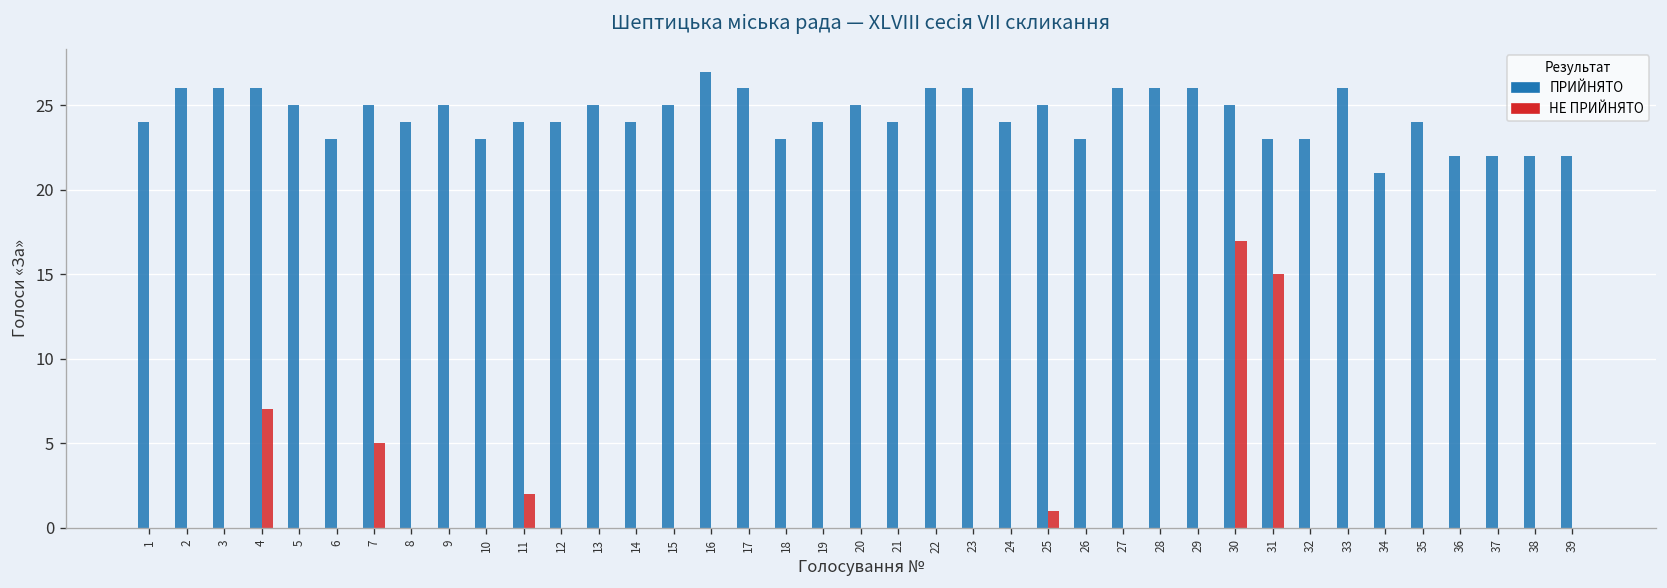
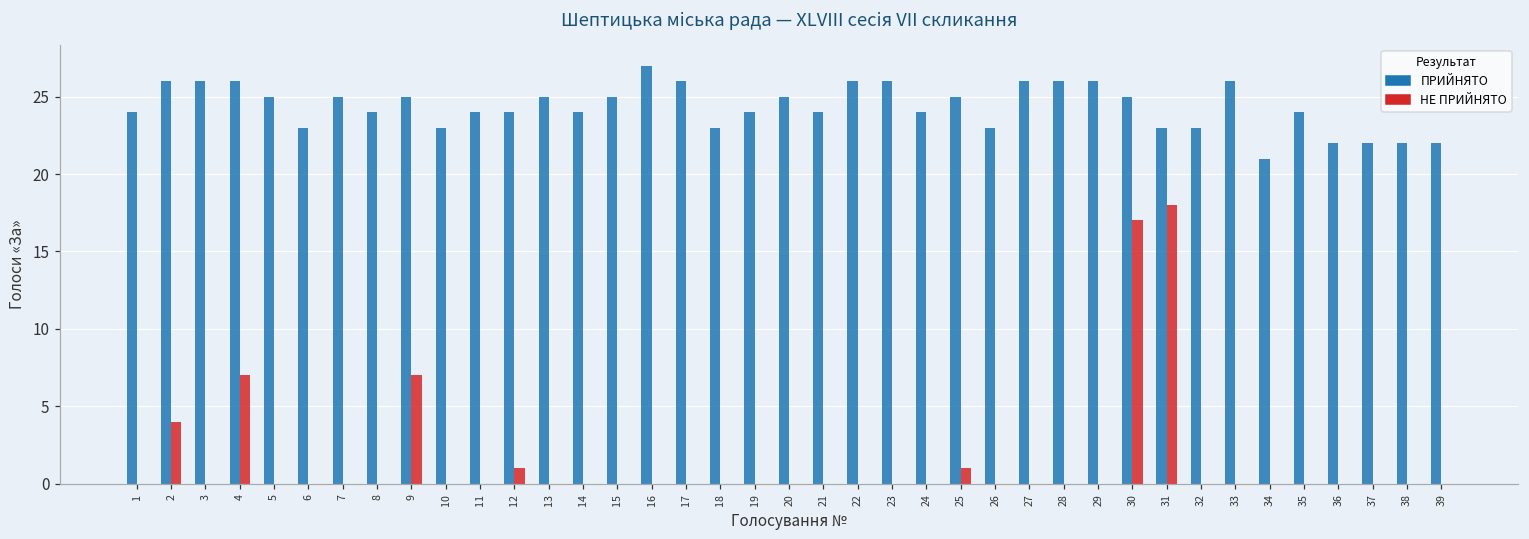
  {
    "ПРИЙНЯТО": {
      "1": 24,
      "2": 26,
      "3": 26,
      "4": 26,
      "5": 25,
      "6": 23,
      "7": 25,
      "8": 24,
      "9": 25,
      "10": 23,
      "11": 24,
      "12": 24,
      "13": 25,
      "14": 24,
      "15": 25,
      "16": 27,
      "17": 26,
      "18": 23,
      "19": 24,
      "20": 25,
      "21": 24,
      "22": 26,
      "23": 26,
      "24": 24,
      "25": 25,
      "26": 23,
      "27": 26,
      "28": 26,
      "29": 26,
      "30": 25,
      "31": 23,
      "32": 23,
      "33": 26,
      "34": 21,
      "35": 24,
      "36": 22,
      "37": 22,
      "38": 22,
      "39": 22
    },
    "НЕ ПРИЙНЯТО": {
      "1": 0,
-     "2": 0,
+     "2": 4,
      "3": 0,
      "4": 7,
      "5": 0,
      "6": 0,
-     "7": 5,
+     "7": 0,
      "8": 0,
-     "9": 0,
+     "9": 7,
      "10": 0,
-     "11": 2,
-     "12": 0,
+     "11": 0,
+     "12": 1,
      "13": 0,
      "14": 0,
      "15": 0,
      "16": 0,
      "17": 0,
      "18": 0,
      "19": 0,
      "20": 0,
      "21": 0,
      "22": 0,
      "23": 0,
      "24": 0,
      "25": 1,
      "26": 0,
      "27": 0,
      "28": 0,
      "29": 0,
      "30": 17,
-     "31": 15,
+     "31": 18,
      "32": 0,
      "33": 0,
      "34": 0,
      "35": 0,
      "36": 0,
      "37": 0,
      "38": 0,
      "39": 0
    }
  }
